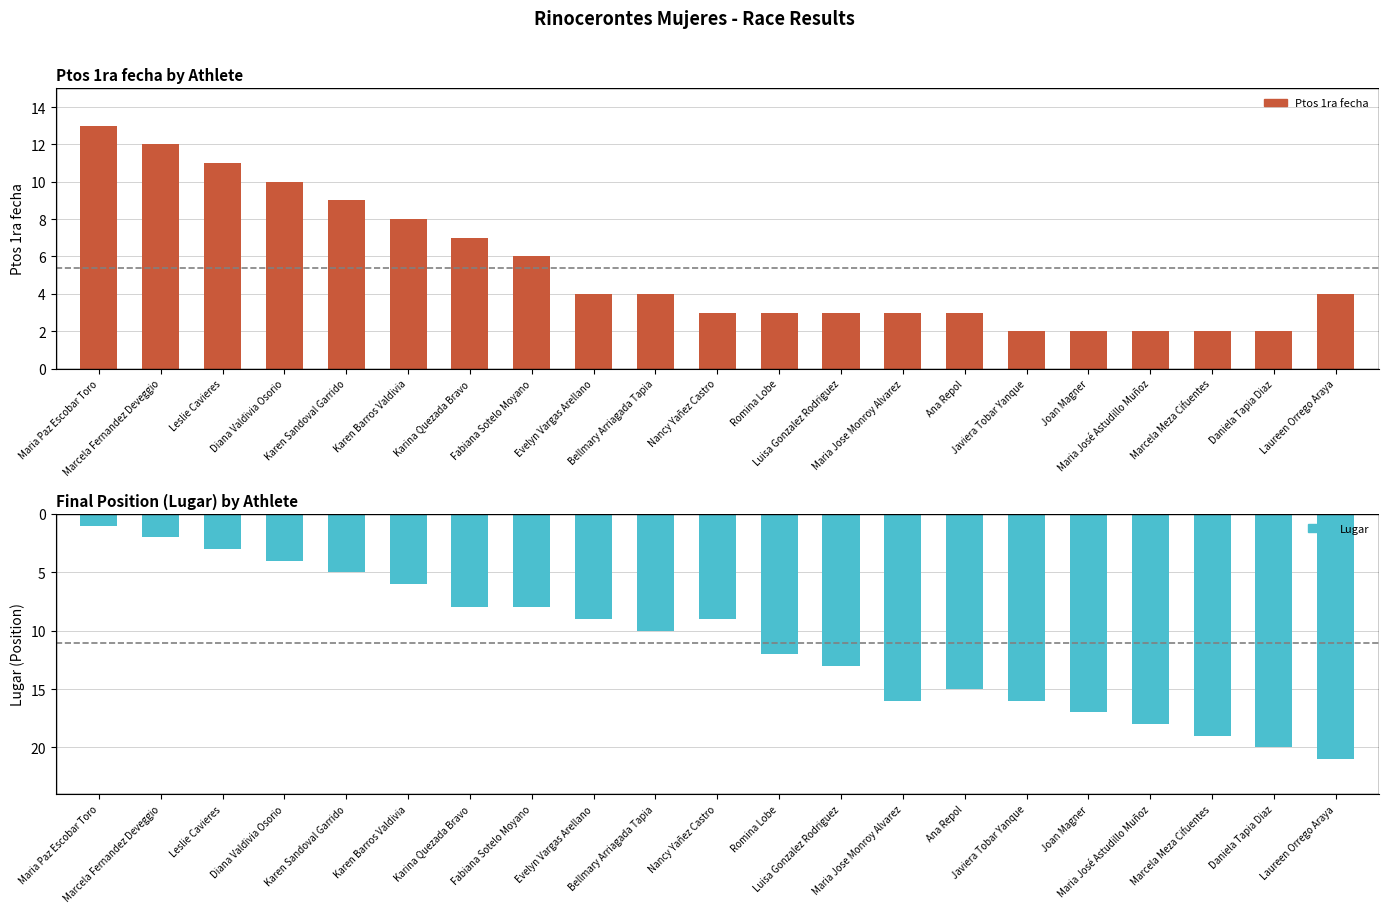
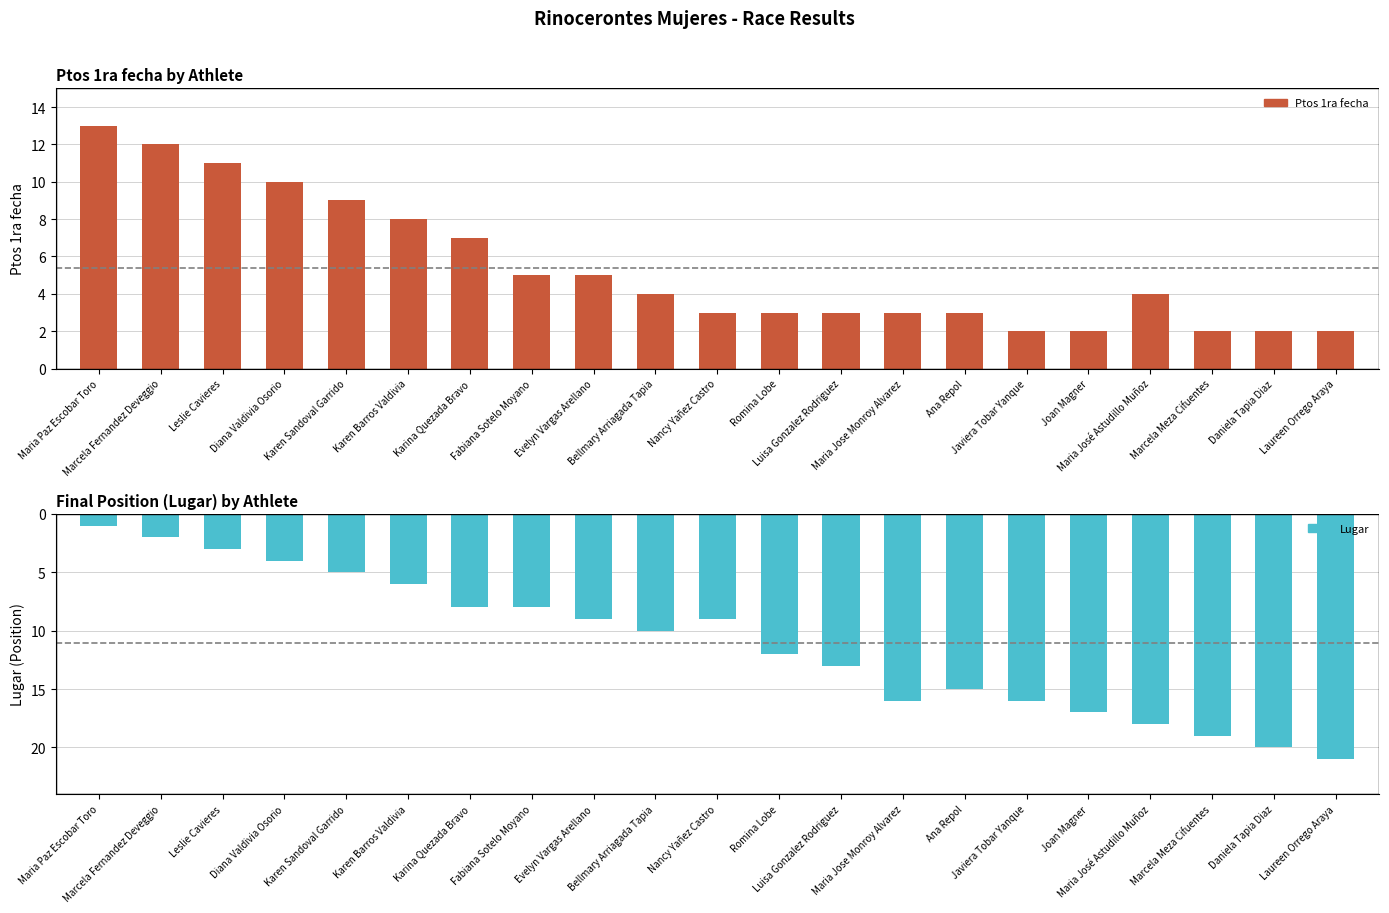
  {
    "Ptos 1ra fecha by Athlete": {
      "Maria Paz Escobar Toro": 13,
      "Marcela Fernandez Deveggio": 12,
      "Leslie Cavieres": 11,
      "Diana Valdivia Osorio": 10,
      "Karen Sandoval Garrido": 9,
      "Karen Barros Valdivia": 8,
      "Karina Quezada Bravo": 7,
-     "Fabiana Sotelo Moyano": 6,
-     "Evelyn Vargas Arellano": 4,
+     "Fabiana Sotelo Moyano": 5,
+     "Evelyn Vargas Arellano": 5,
      "Bellmary Arriagada Tapia": 4,
      "Nancy Yañez Castro": 3,
      "Romina Lobe": 3,
      "Luisa Gonzalez Rodriguez": 3,
      "Maria Jose Monroy Alvarez": 3,
      "Ana Repol": 3,
      "Javiera Tobar Yanque": 2,
      "Joan Magner": 2,
-     "Maria José Astudillo Muñoz": 2,
+     "Maria José Astudillo Muñoz": 4,
      "Marcela Meza Cifuentes": 2,
      "Daniela Tapia Diaz": 2,
-     "Laureen Orrego Araya": 4
+     "Laureen Orrego Araya": 2
    },
    "Final Position (Lugar) by Athlete": {
      "Maria Paz Escobar Toro": 1.0,
      "Marcela Fernandez Deveggio": 2.0,
      "Leslie Cavieres": 3.0,
      "Diana Valdivia Osorio": 4.0,
      "Karen Sandoval Garrido": 5.0,
      "Karen Barros Valdivia": 6.0,
      "Karina Quezada Bravo": 8.0,
      "Fabiana Sotelo Moyano": 8.0,
      "Evelyn Vargas Arellano": 9.0,
      "Bellmary Arriagada Tapia": 10.0,
      "Nancy Yañez Castro": 9.0,
      "Romina Lobe": 12.0,
      "Luisa Gonzalez Rodriguez": 13.0,
      "Maria Jose Monroy Alvarez": 16.0,
      "Ana Repol": 15.0,
      "Javiera Tobar Yanque": 16.0,
      "Joan Magner": 17.0,
      "Maria José Astudillo Muñoz": 18.0,
      "Marcela Meza Cifuentes": 19.0,
      "Daniela Tapia Diaz": 20.0,
      "Laureen Orrego Araya": 21.0
    }
  }
